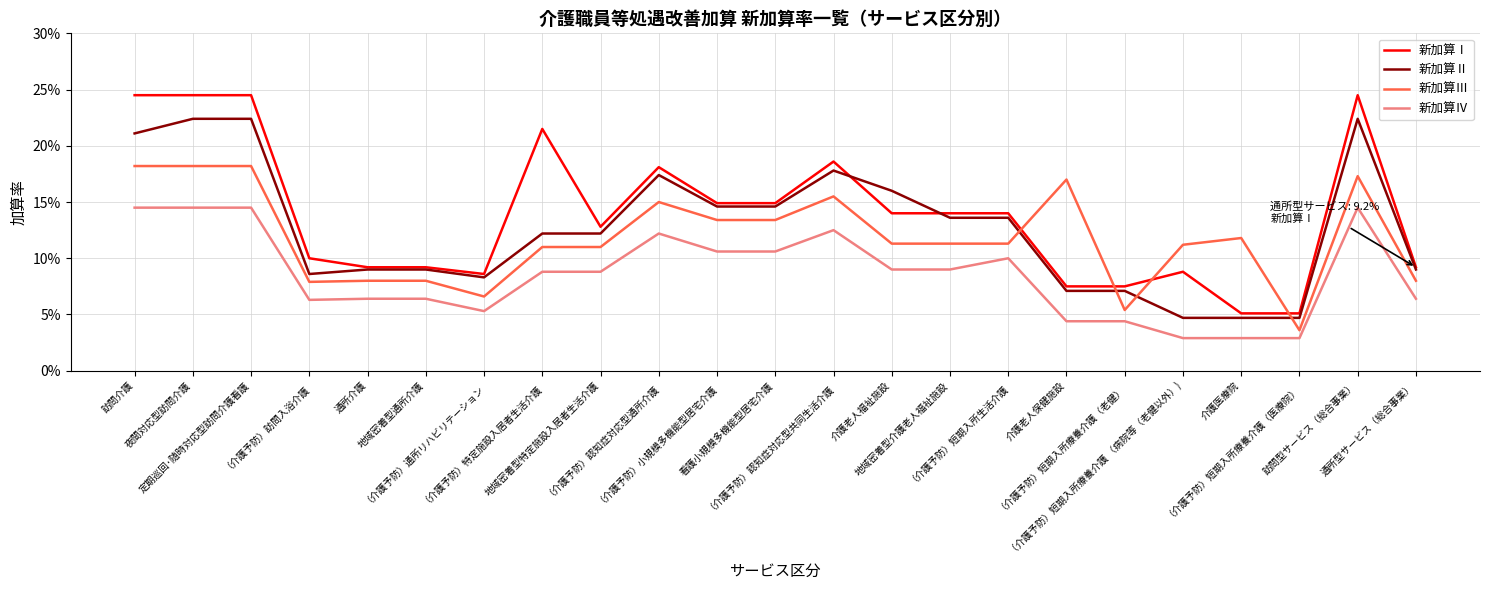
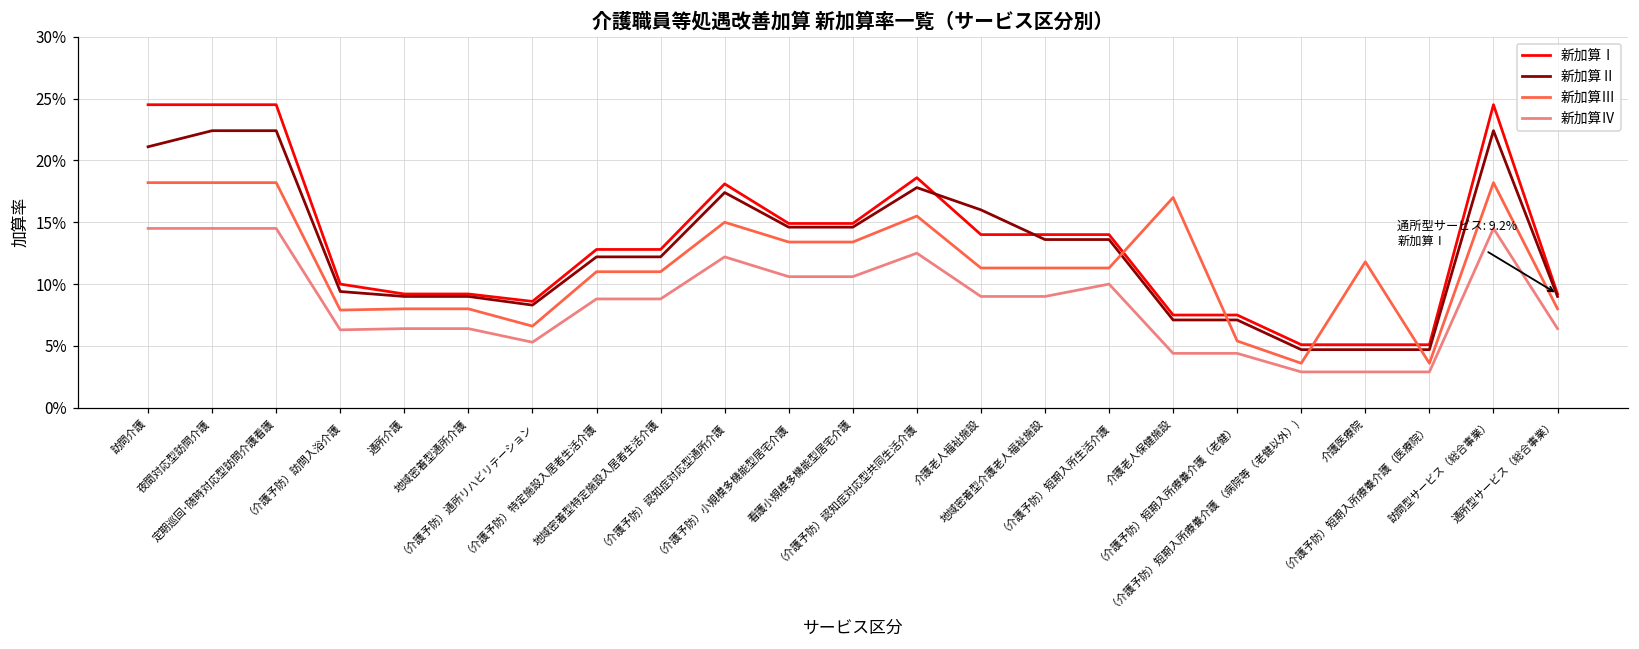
  {
    "新加算Ⅰ": {
      "訪問介護": "24.5%",
      "夜間対応型訪問介護": "24.5%",
      "定期巡回･随時対応型訪問介護看護": "24.5%",
      "（介護予防）訪問入浴介護": "10.0%",
      "（介護予防）通所リハビリテーション": "8.6%",
-     "（介護予防）特定施設入居者生活介護": "21.5%",
+     "（介護予防）特定施設入居者生活介護": "12.8%",
      "地域密着型特定施設入居者生活介護": "12.8%",
      "（介護予防）認知症対応型通所介護": "18.1%",
      "（介護予防）小規模多機能型居宅介護": "14.9%",
      "看護小規模多機能型居宅介護": "14.9%",
      "（介護予防）認知症対応型共同生活介護": "18.6%",
      "介護老人福祉施設": "14.0%",
      "地域密着型介護老人福祉施設": "14.0%",
      "（介護予防）短期入所生活介護": "14.0%",
      "介護老人保健施設": "7.5%",
      "（介護予防）短期入所療養介護（老健）": "7.5%",
-     "（介護予防）短期入所療養介護 （病院等（老健以外）)": "8.8%",
+     "（介護予防）短期入所療養介護 （病院等（老健以外）)": "5.1%",
      "介護医療院": "5.1%",
      "（介護予防）短期入所療養介護（医療院）": "5.1%",
      "訪問型サービス（総合事業）": "24.5%"
    },
    "新加算Ⅱ": {
      "訪問介護": "21.1%",
      "夜間対応型訪問介護": "22.4%",
      "定期巡回･随時対応型訪問介護看護": "22.4%",
-     "（介護予防）訪問入浴介護": "8.6%",
+     "（介護予防）訪問入浴介護": "9.4%",
      "（介護予防）通所リハビリテーション": "8.3%",
      "（介護予防）特定施設入居者生活介護": "12.2%",
      "地域密着型特定施設入居者生活介護": "12.2%",
      "（介護予防）認知症対応型通所介護": "17.4%",
      "（介護予防）小規模多機能型居宅介護": "14.6%",
      "看護小規模多機能型居宅介護": "14.6%",
      "（介護予防）認知症対応型共同生活介護": "17.8%",
      "介護老人福祉施設": "16.0%",
      "地域密着型介護老人福祉施設": "13.6%",
      "（介護予防）短期入所生活介護": "13.6%",
      "介護老人保健施設": "7.1%",
      "（介護予防）短期入所療養介護（老健）": "7.1%",
      "（介護予防）短期入所療養介護 （病院等（老健以外）)": "4.7%",
      "介護医療院": "4.7%",
      "（介護予防）短期入所療養介護（医療院）": "4.7%",
      "訪問型サービス（総合事業）": "22.4%"
    },
    "新加算Ⅲ": {
      "訪問介護": "18.2%",
      "夜間対応型訪問介護": "18.2%",
      "定期巡回･随時対応型訪問介護看護": "18.2%",
      "（介護予防）訪問入浴介護": "7.9%",
      "通所介護": "8.0%",
      "地域密着型通所介護": "8.0%",
      "（介護予防）通所リハビリテーション": "6.6%",
      "（介護予防）特定施設入居者生活介護": "11.0%",
      "地域密着型特定施設入居者生活介護": "11.0%",
      "（介護予防）認知症対応型通所介護": "15.0%",
      "（介護予防）小規模多機能型居宅介護": "13.4%",
      "看護小規模多機能型居宅介護": "13.4%",
      "（介護予防）認知症対応型共同生活介護": "15.5%",
      "介護老人福祉施設": "11.3%",
      "地域密着型介護老人福祉施設": "11.3%",
      "（介護予防）短期入所生活介護": "11.3%",
      "介護老人保健施設": "17.0%",
      "（介護予防）短期入所療養介護（老健）": "5.4%",
-     "（介護予防）短期入所療養介護 （病院等（老健以外）)": "11.2%",
+     "（介護予防）短期入所療養介護 （病院等（老健以外）)": "3.6%",
      "介護医療院": "11.8%",
      "（介護予防）短期入所療養介護（医療院）": "3.6%",
-     "訪問型サービス（総合事業）": "17.3%",
+     "訪問型サービス（総合事業）": "18.2%",
      "通所型サービス（総合事業）": "8.0%"
    },
    "新加算Ⅳ": {
      "訪問介護": "14.5%",
      "夜間対応型訪問介護": "14.5%",
      "定期巡回･随時対応型訪問介護看護": "14.5%",
      "（介護予防）訪問入浴介護": "6.3%",
      "通所介護": "6.4%",
      "地域密着型通所介護": "6.4%",
      "（介護予防）通所リハビリテーション": "5.3%",
      "（介護予防）特定施設入居者生活介護": "8.8%",
      "地域密着型特定施設入居者生活介護": "8.8%",
      "（介護予防）認知症対応型通所介護": "12.2%",
      "（介護予防）小規模多機能型居宅介護": "10.6%",
      "看護小規模多機能型居宅介護": "10.6%",
      "（介護予防）認知症対応型共同生活介護": "12.5%",
      "介護老人福祉施設": "9.0%",
      "地域密着型介護老人福祉施設": "9.0%",
      "（介護予防）短期入所生活介護": "10.0%",
      "介護老人保健施設": "4.4%",
      "（介護予防）短期入所療養介護（老健）": "4.4%",
      "（介護予防）短期入所療養介護 （病院等（老健以外）)": "2.9%",
      "介護医療院": "2.9%",
      "（介護予防）短期入所療養介護（医療院）": "2.9%",
      "通所型サービス（総合事業）": "6.4%"
    }
  }
